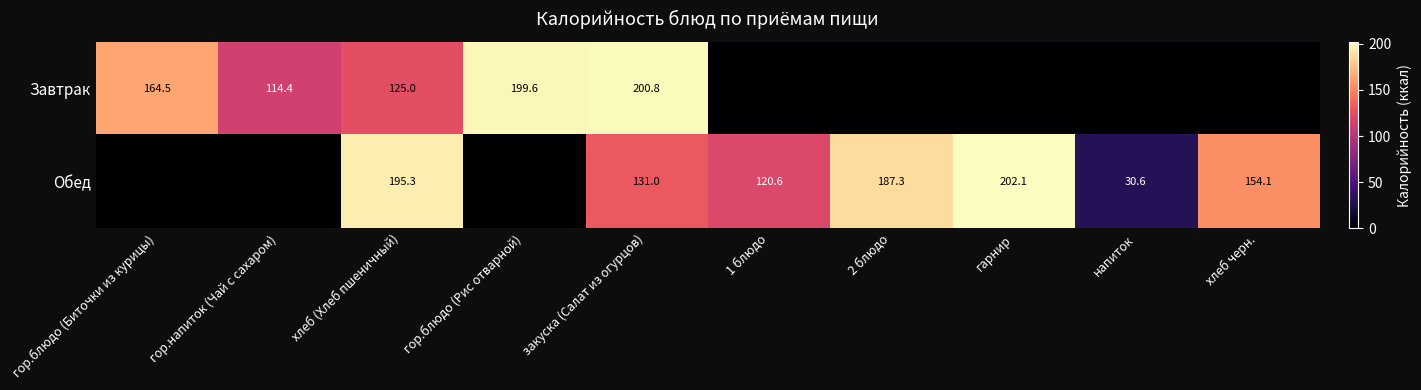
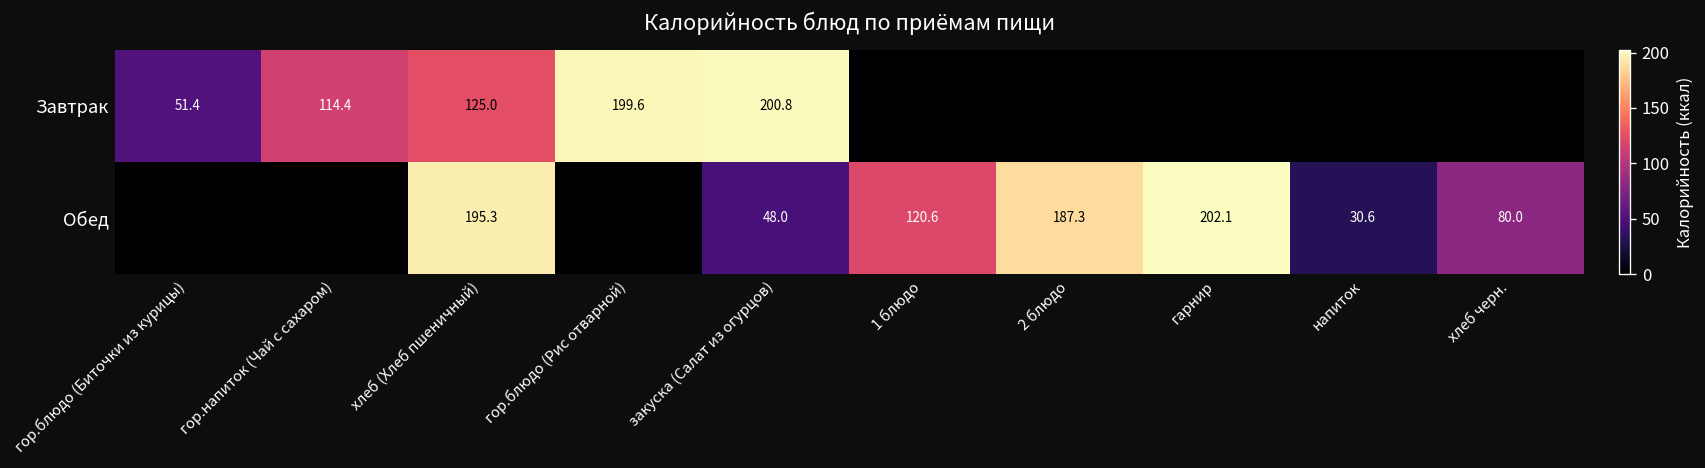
  {
    "Завтрак": {
-     "гор.блюдо (Биточки из курицы)": 164.5,
+     "гор.блюдо (Биточки из курицы)": 51.4,
      "гор.напиток (Чай с сахаром)": 114.4,
      "хлеб (Хлеб пшеничный)": 125.0,
      "гор.блюдо (Рис отварной)": 199.6,
      "закуска (Салат из огурцов)": 200.8
    },
    "Обед": {
      "хлеб (Хлеб пшеничный)": 195.3,
-     "закуска (Салат из огурцов)": 131.0,
+     "закуска (Салат из огурцов)": 48.0,
      "1 блюдо": 120.6,
      "2 блюдо": 187.3,
      "гарнир": 202.1,
      "напиток": 30.6,
-     "хлеб черн.": 154.1
+     "хлеб черн.": 80.0
    }
  }
